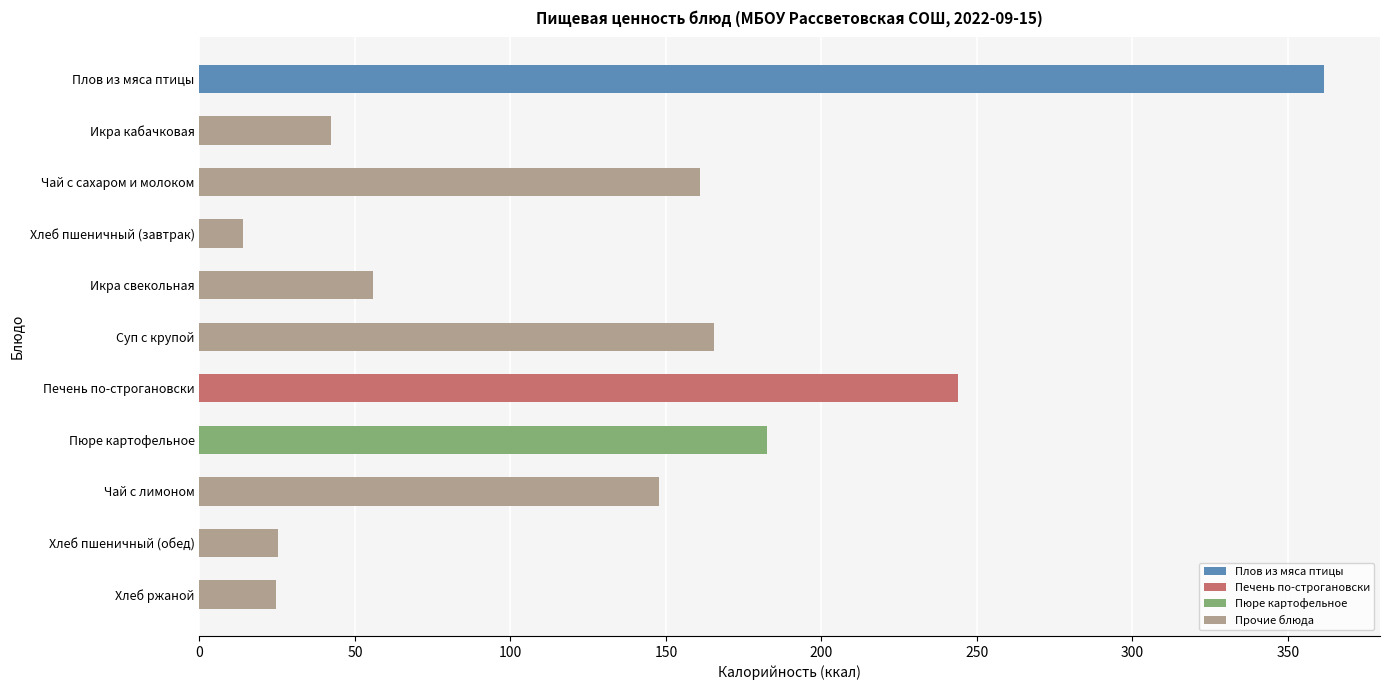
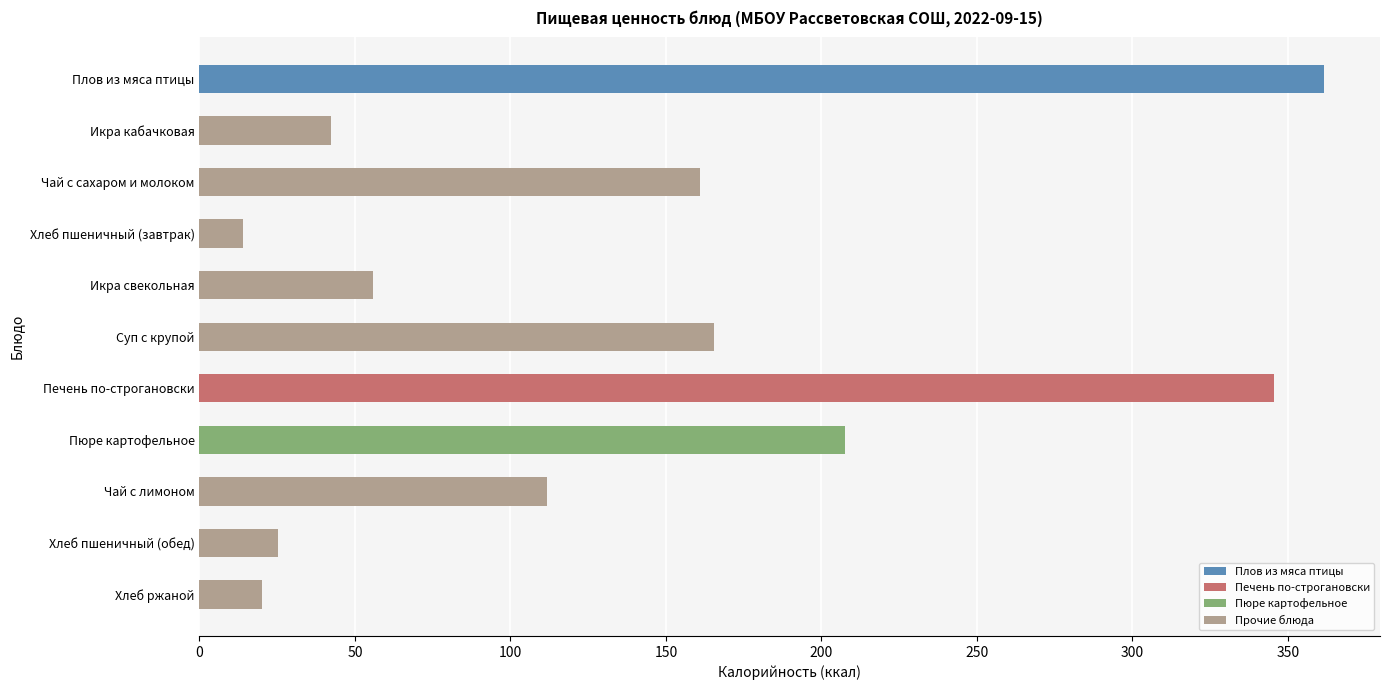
  {
    "Плов из мяса птицы": 362,
    "Икра кабачковая": 42,
    "Чай с сахаром и молоком": 161,
    "Хлеб пшеничный (завтрак)": 14,
    "Икра свекольная": 56,
    "Суп с крупой": 166,
-   "Печень по-строгановски": 244,
-   "Пюре картофельное": 183,
-   "Чай с лимоном": 148,
+   "Печень по-строгановски": 346,
+   "Пюре картофельное": 208,
+   "Чай с лимоном": 112,
    "Хлеб пшеничный (обед)": 25,
-   "Хлеб ржаной": 25
+   "Хлеб ржаной": 20
  }
